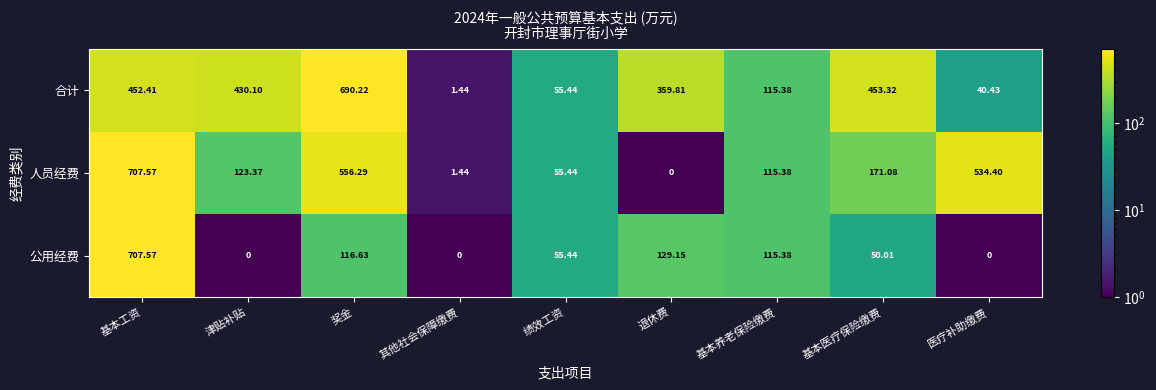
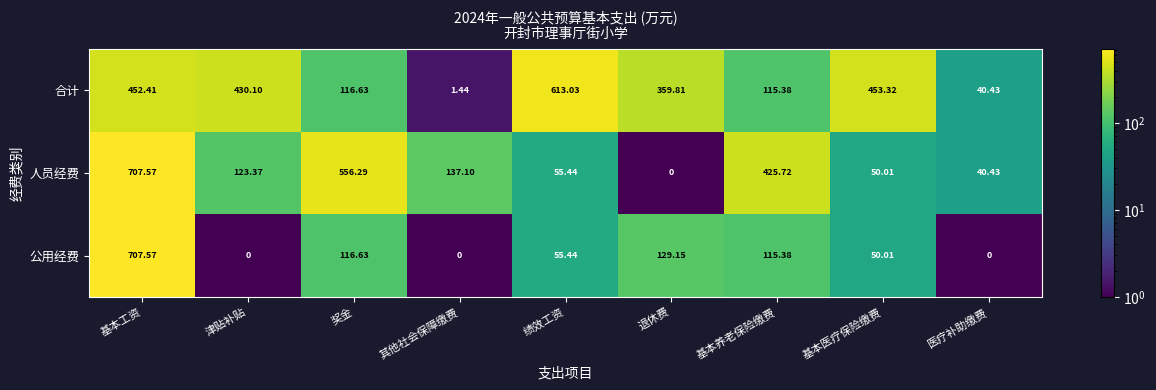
  {
    "合计": {
      "基本工资": 452.41,
      "津贴补贴": 430.10,
-     "奖金": 690.22,
+     "奖金": 116.63,
      "其他社会保障缴费": 1.44,
-     "绩效工资": 55.44,
+     "绩效工资": 613.03,
      "退休费": 359.81,
      "基本养老保险缴费": 115.38,
      "基本医疗保险缴费": 453.32,
      "医疗补助缴费": 40.43
    },
    "人员经费": {
      "基本工资": 707.57,
      "津贴补贴": 123.37,
      "奖金": 556.29,
-     "其他社会保障缴费": 1.44,
+     "其他社会保障缴费": 137.10,
      "绩效工资": 55.44,
      "退休费": 0,
-     "基本养老保险缴费": 115.38,
-     "基本医疗保险缴费": 171.08,
-     "医疗补助缴费": 534.40
+     "基本养老保险缴费": 425.72,
+     "基本医疗保险缴费": 50.01,
+     "医疗补助缴费": 40.43
    },
    "公用经费": {
      "基本工资": 707.57,
      "津贴补贴": 0,
      "奖金": 116.63,
      "其他社会保障缴费": 0,
      "绩效工资": 55.44,
      "退休费": 129.15,
      "基本养老保险缴费": 115.38,
      "基本医疗保险缴费": 50.01,
      "医疗补助缴费": 0
    }
  }
